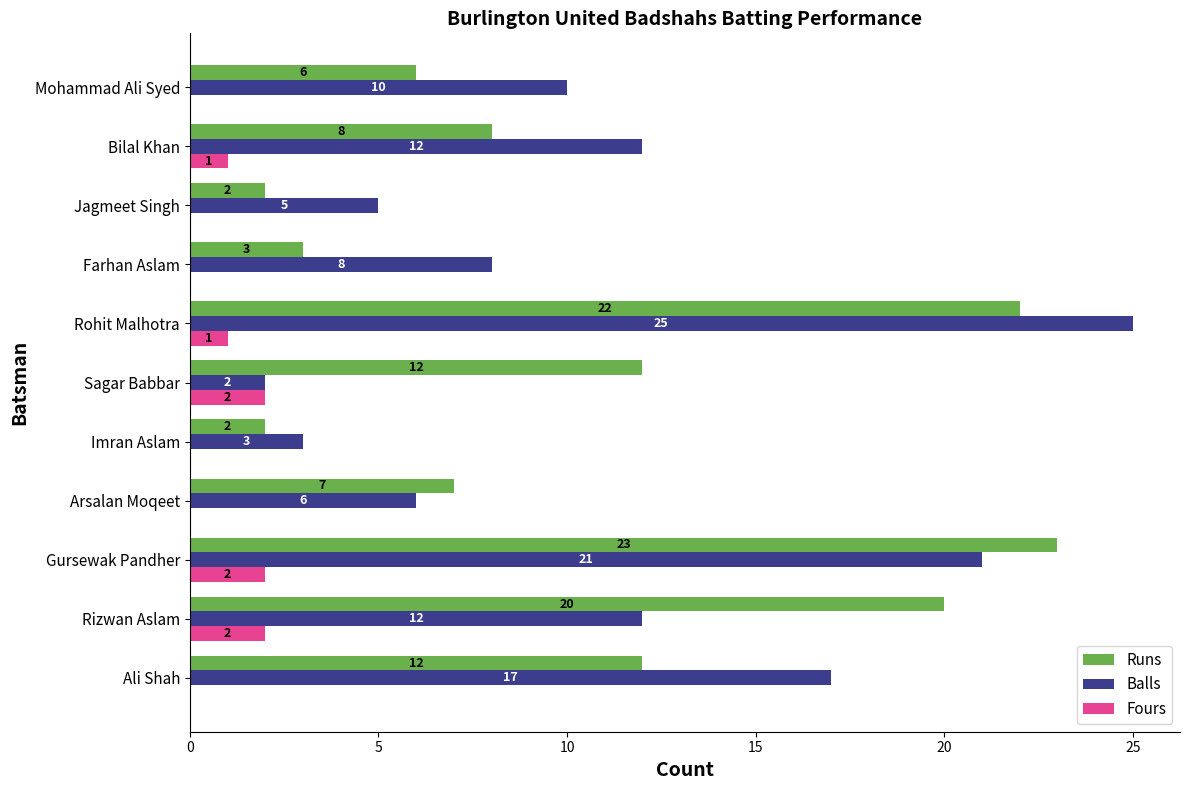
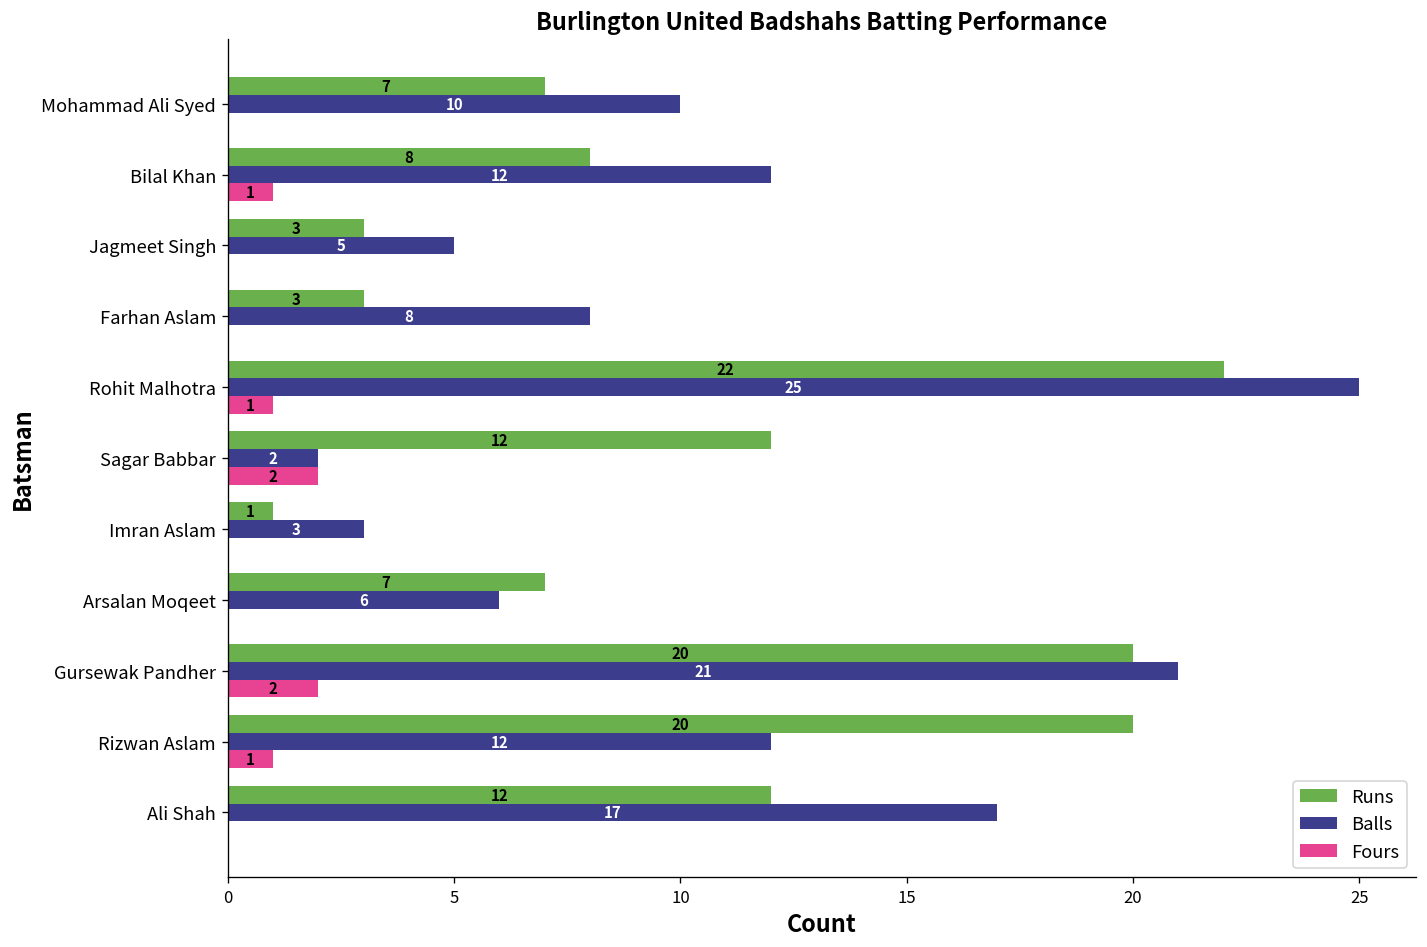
  {
    "Runs": {
-     "Mohammad Ali Syed": 6,
+     "Mohammad Ali Syed": 7,
      "Bilal Khan": 8,
-     "Jagmeet Singh": 2,
+     "Jagmeet Singh": 3,
      "Farhan Aslam": 3,
      "Rohit Malhotra": 22,
      "Sagar Babbar": 12,
-     "Imran Aslam": 2,
+     "Imran Aslam": 1,
      "Arsalan Moqeet": 7,
-     "Gursewak Pandher": 23,
+     "Gursewak Pandher": 20,
      "Rizwan Aslam": 20,
      "Ali Shah": 12
    },
    "Balls": {
      "Mohammad Ali Syed": 10,
      "Bilal Khan": 12,
      "Jagmeet Singh": 5,
      "Farhan Aslam": 8,
      "Rohit Malhotra": 25,
      "Sagar Babbar": 2,
      "Imran Aslam": 3,
      "Arsalan Moqeet": 6,
      "Gursewak Pandher": 21,
      "Rizwan Aslam": 12,
      "Ali Shah": 17
    },
    "Fours": {
      "Bilal Khan": 1,
      "Rohit Malhotra": 1,
      "Sagar Babbar": 2,
      "Gursewak Pandher": 2,
-     "Rizwan Aslam": 2
+     "Rizwan Aslam": 1
    }
  }
